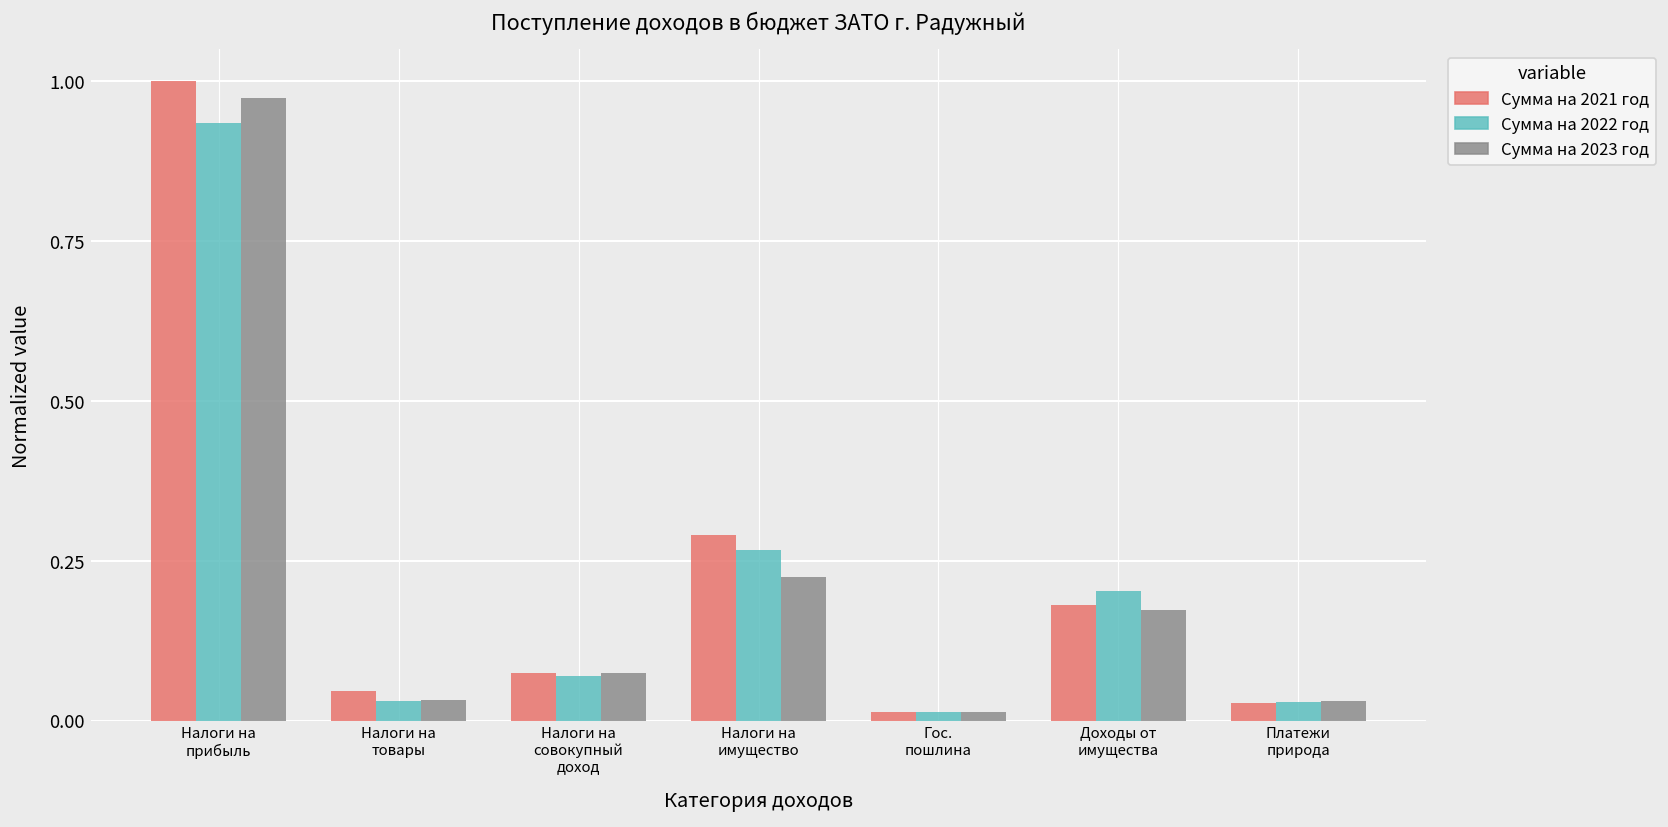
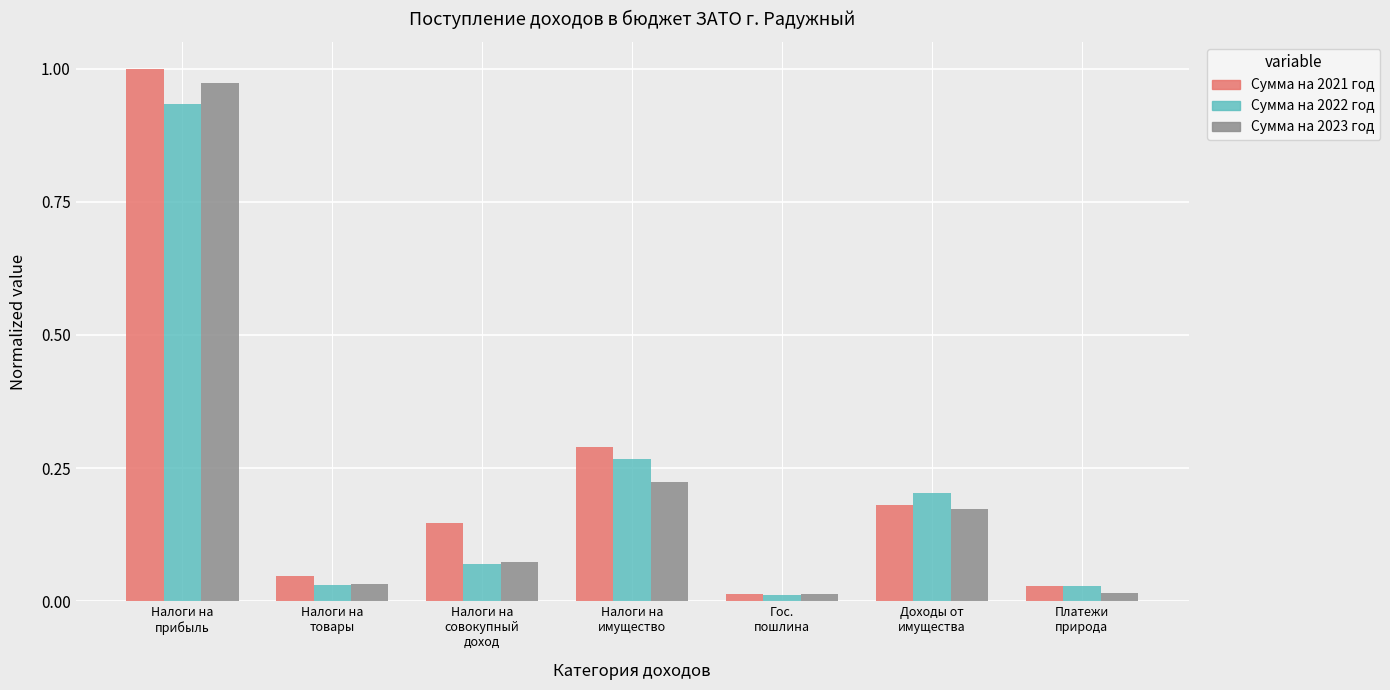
  {
    "Сумма на 2021 год": {
      "Налоги на прибыль": 1.00,
      "Налоги на товары": 0.05,
-     "Налоги на совокупный доход": 0.07,
+     "Налоги на совокупный доход": 0.15,
      "Налоги на имущество": 0.29,
      "Гос. пошлина": 0.01,
      "Доходы от имущества": 0.18,
      "Платежи природа": 0.03
    },
    "Сумма на 2022 год": {
      "Налоги на прибыль": 0.93,
      "Налоги на товары": 0.03,
      "Налоги на совокупный доход": 0.07,
      "Налоги на имущество": 0.27,
      "Гос. пошлина": 0.01,
      "Доходы от имущества": 0.20,
      "Платежи природа": 0.03
    },
    "Сумма на 2023 год": {
      "Налоги на прибыль": 0.97,
      "Налоги на товары": 0.03,
      "Налоги на совокупный доход": 0.07,
      "Налоги на имущество": 0.22,
      "Гос. пошлина": 0.01,
      "Доходы от имущества": 0.17,
-     "Платежи природа": 0.03
+     "Платежи природа": 0.02
    }
  }
